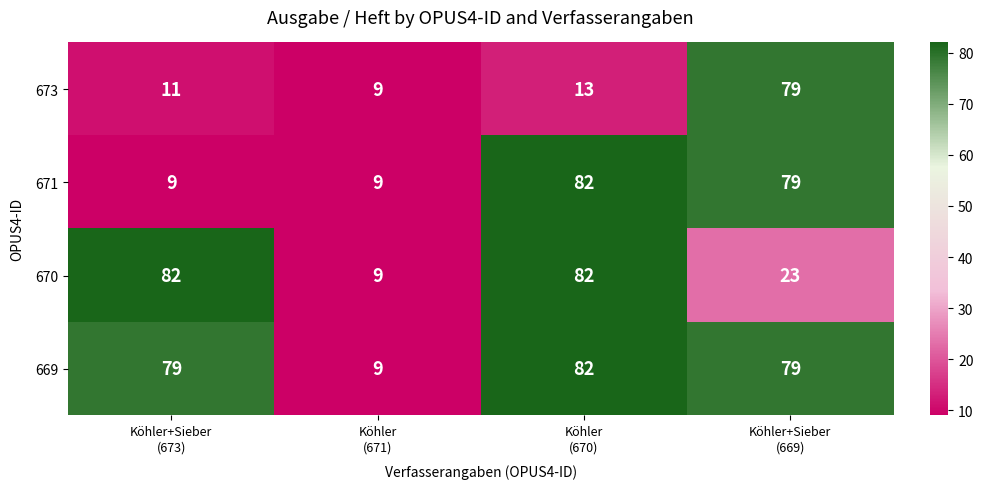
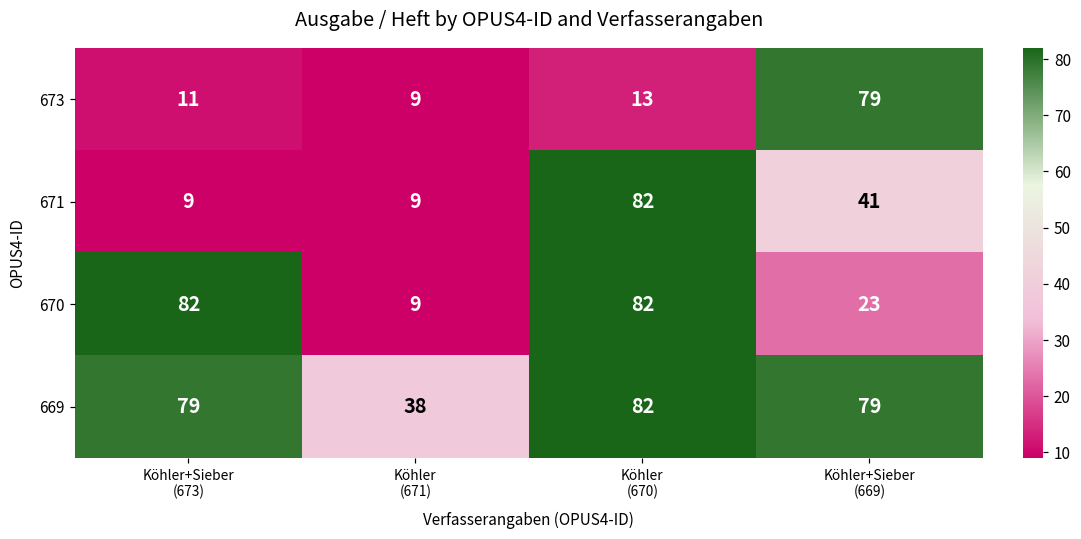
  {
    "673": {
      "Köhler+Sieber (673)": 11,
      "Köhler (671)": 9,
      "Köhler (670)": 13,
      "Köhler+Sieber (669)": 79
    },
    "671": {
      "Köhler+Sieber (673)": 9,
      "Köhler (671)": 9,
      "Köhler (670)": 82,
-     "Köhler+Sieber (669)": 79
+     "Köhler+Sieber (669)": 41
    },
    "670": {
      "Köhler+Sieber (673)": 82,
      "Köhler (671)": 9,
      "Köhler (670)": 82,
      "Köhler+Sieber (669)": 23
    },
    "669": {
      "Köhler+Sieber (673)": 79,
-     "Köhler (671)": 9,
+     "Köhler (671)": 38,
      "Köhler (670)": 82,
      "Köhler+Sieber (669)": 79
    }
  }
